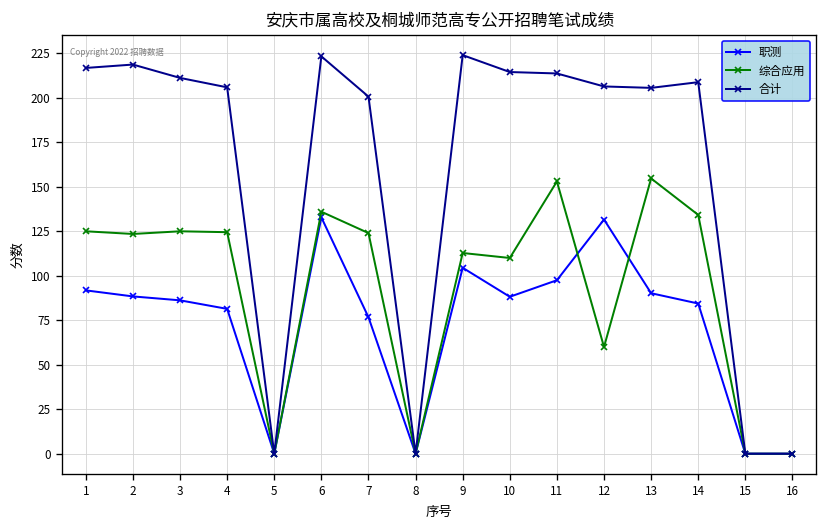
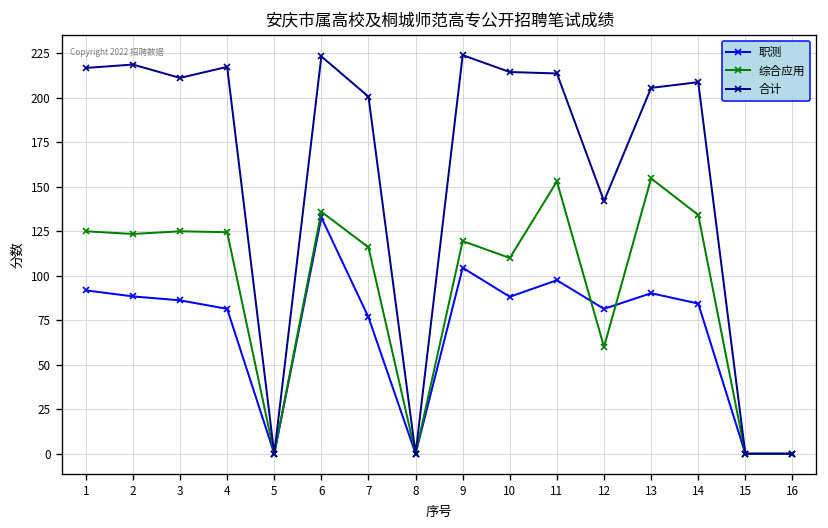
  {
    "职测": {
      "1": 92,
      "2": 88,
      "3": 86,
      "4": 81,
      "6": 133,
      "7": 77,
      "9": 105,
      "10": 88,
      "11": 98,
-     "12": 132,
+     "12": 81,
      "13": 90,
      "14": 84
    },
    "综合应用": {
      "1": 125,
      "2": 124,
      "3": 125,
      "4": 125,
      "6": 136,
-     "7": 124,
-     "9": 113,
+     "7": 116,
+     "9": 120,
      "10": 110,
      "11": 153,
      "12": 60,
      "13": 155,
      "14": 134
    },
    "合计": {
      "1": 217,
      "3": 211,
-     "4": 206,
+     "4": 217,
      "6": 223,
      "7": 201,
      "9": 224,
      "10": 215,
      "11": 214,
-     "12": 206,
+     "12": 142,
      "13": 206,
      "14": 209
    }
  }
